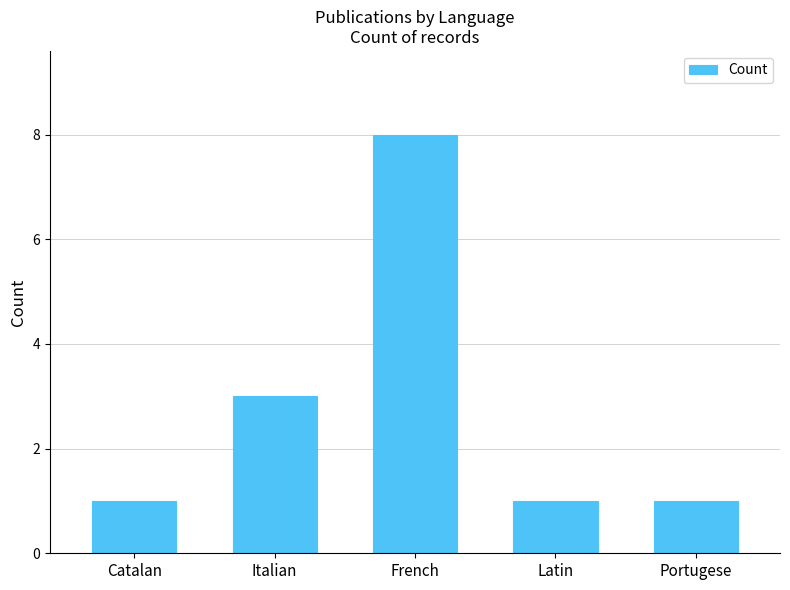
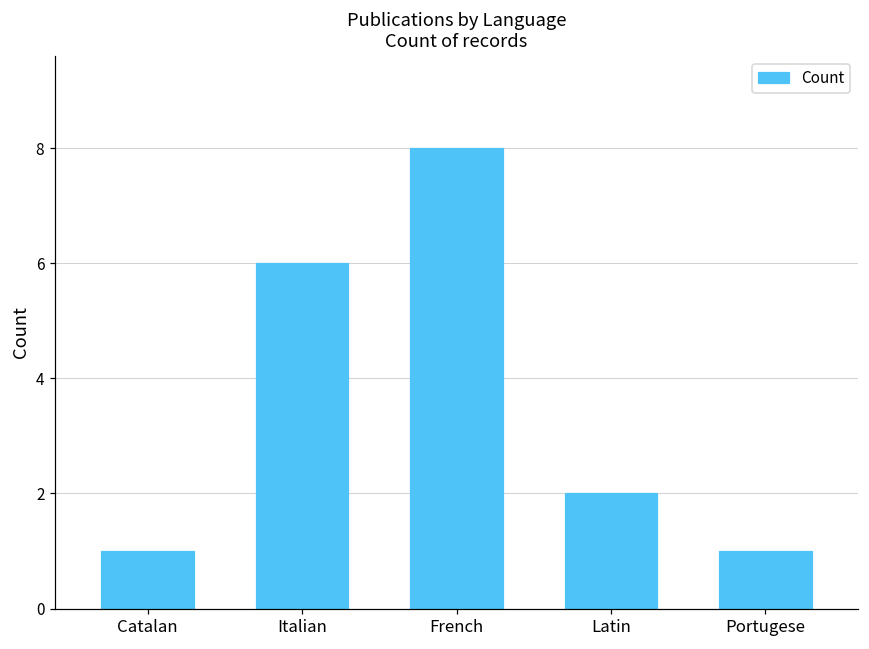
  {
    "Catalan": 1,
-   "Italian": 3,
+   "Italian": 6,
    "French": 8,
-   "Latin": 1,
+   "Latin": 2,
    "Portugese": 1
  }
